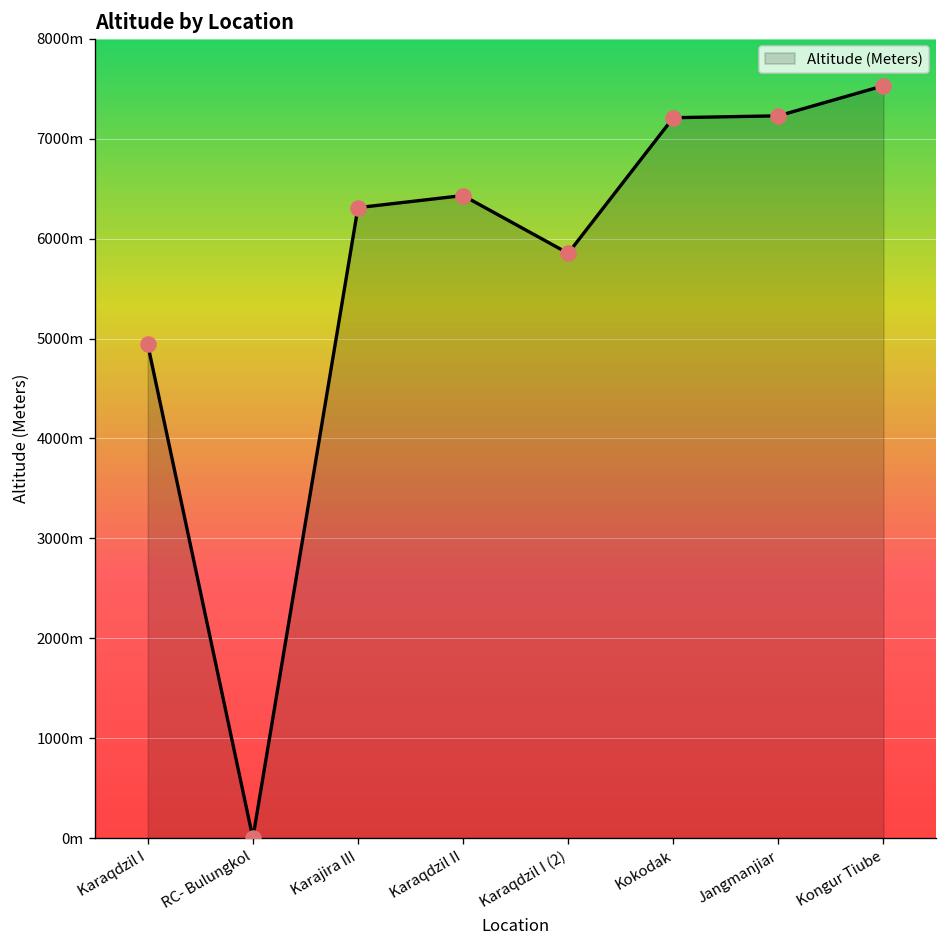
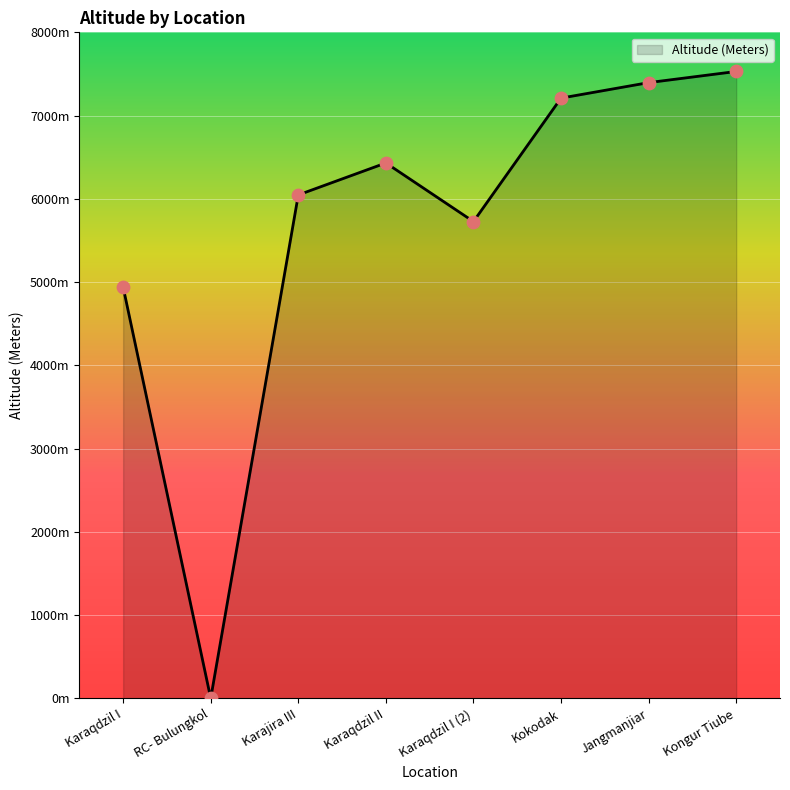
  {
    "Karaqdzil I": "4900m",
    "RC- Bulungkol": "0m",
-   "Karajira III": "6300m",
+   "Karajira III": "6000m",
    "Karaqdzil II": "6400m",
-   "Karaqdzil I (2)": "5900m",
+   "Karaqdzil I (2)": "5700m",
    "Kokodak": "7200m",
-   "Jangmanjiar": "7200m",
+   "Jangmanjiar": "7400m",
    "Kongur Tiube": "7500m"
  }
